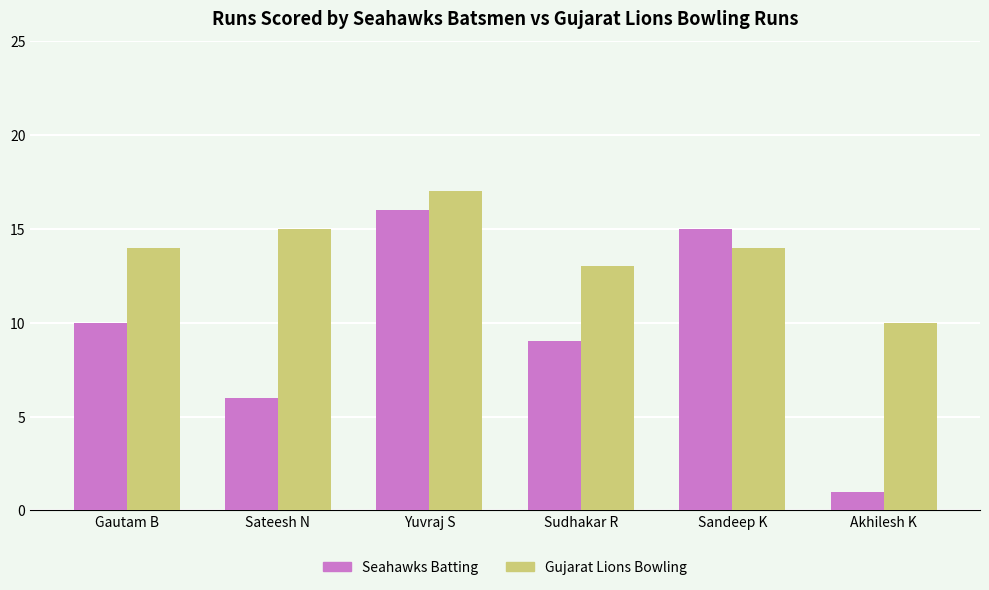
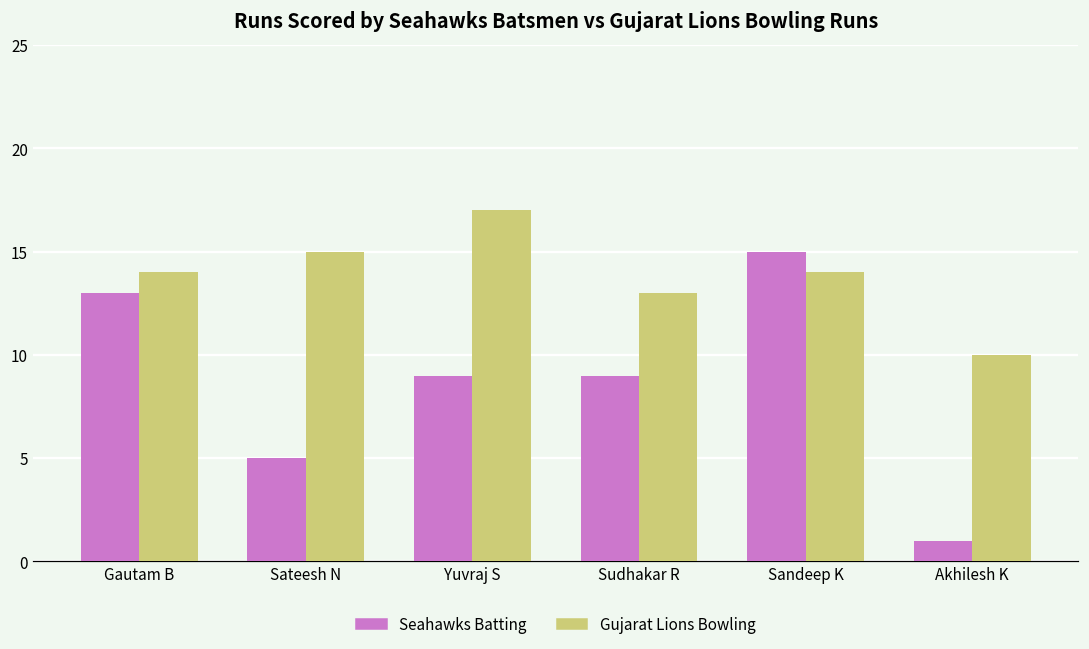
  {
    "Seahawks Batting": {
-     "Gautam B": 10,
-     "Sateesh N": 6,
-     "Yuvraj S": 16,
+     "Gautam B": 13,
+     "Sateesh N": 5,
+     "Yuvraj S": 9,
      "Sudhakar R": 9,
      "Sandeep K": 15,
      "Akhilesh K": 1
    },
    "Gujarat Lions Bowling": {
      "Gautam B": 14,
      "Sateesh N": 15,
      "Yuvraj S": 17,
      "Sudhakar R": 13,
      "Sandeep K": 14,
      "Akhilesh K": 10
    }
  }
